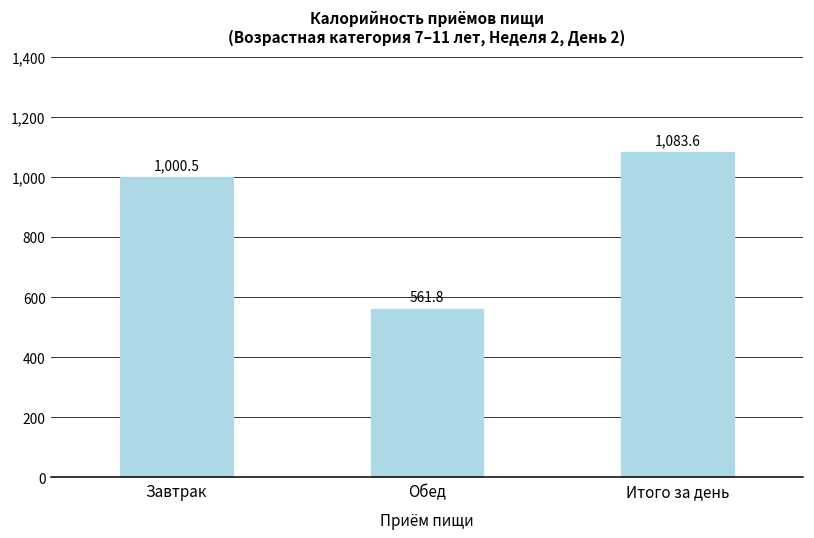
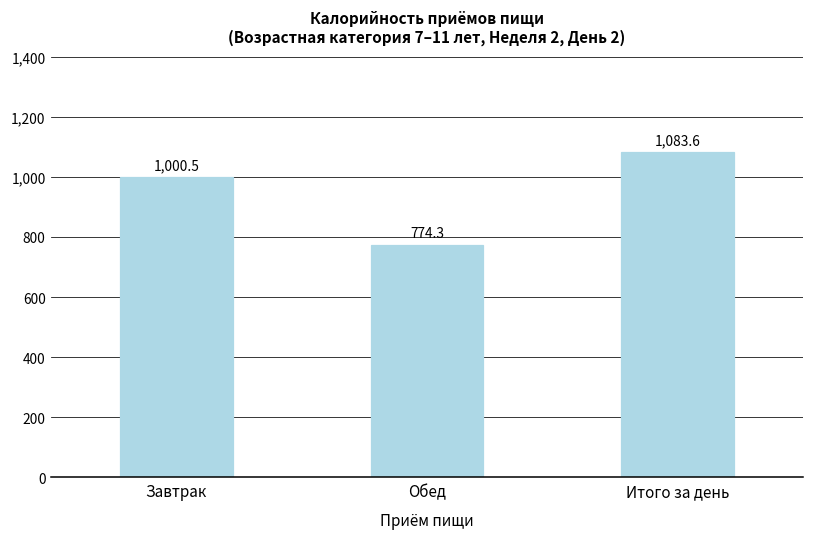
  {
    "Завтрак": "1,000.5",
-   "Обед": "561.8",
+   "Обед": "774.3",
    "Итого за день": "1,083.6"
  }
